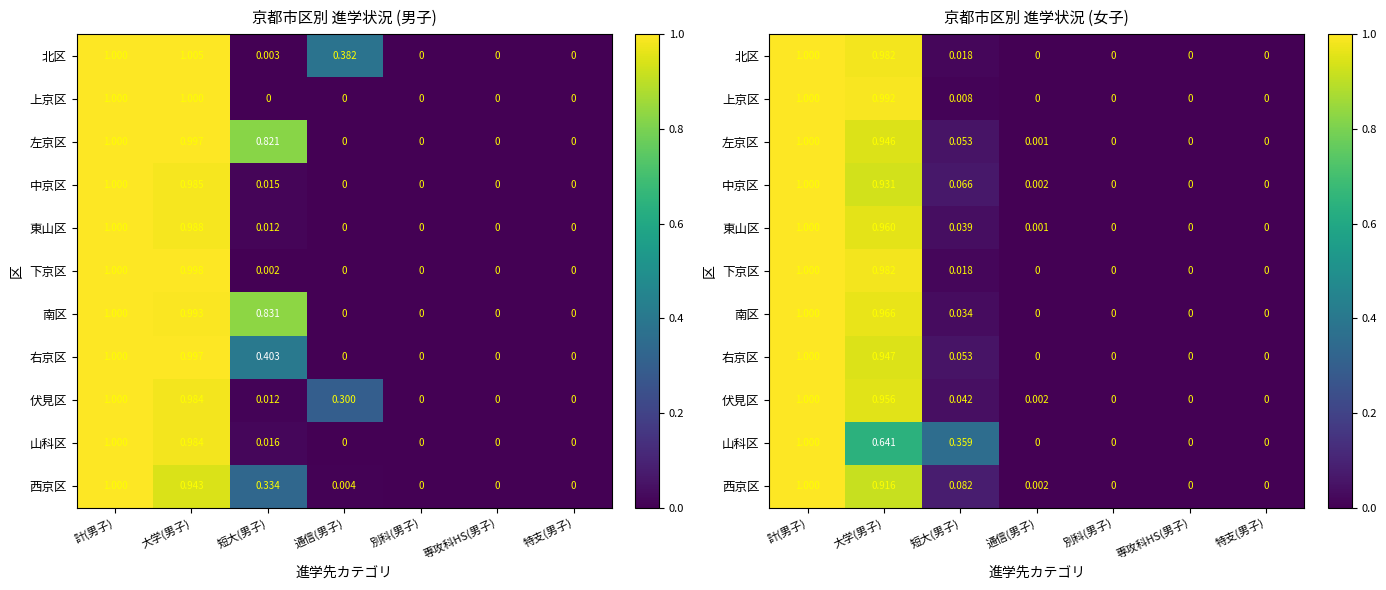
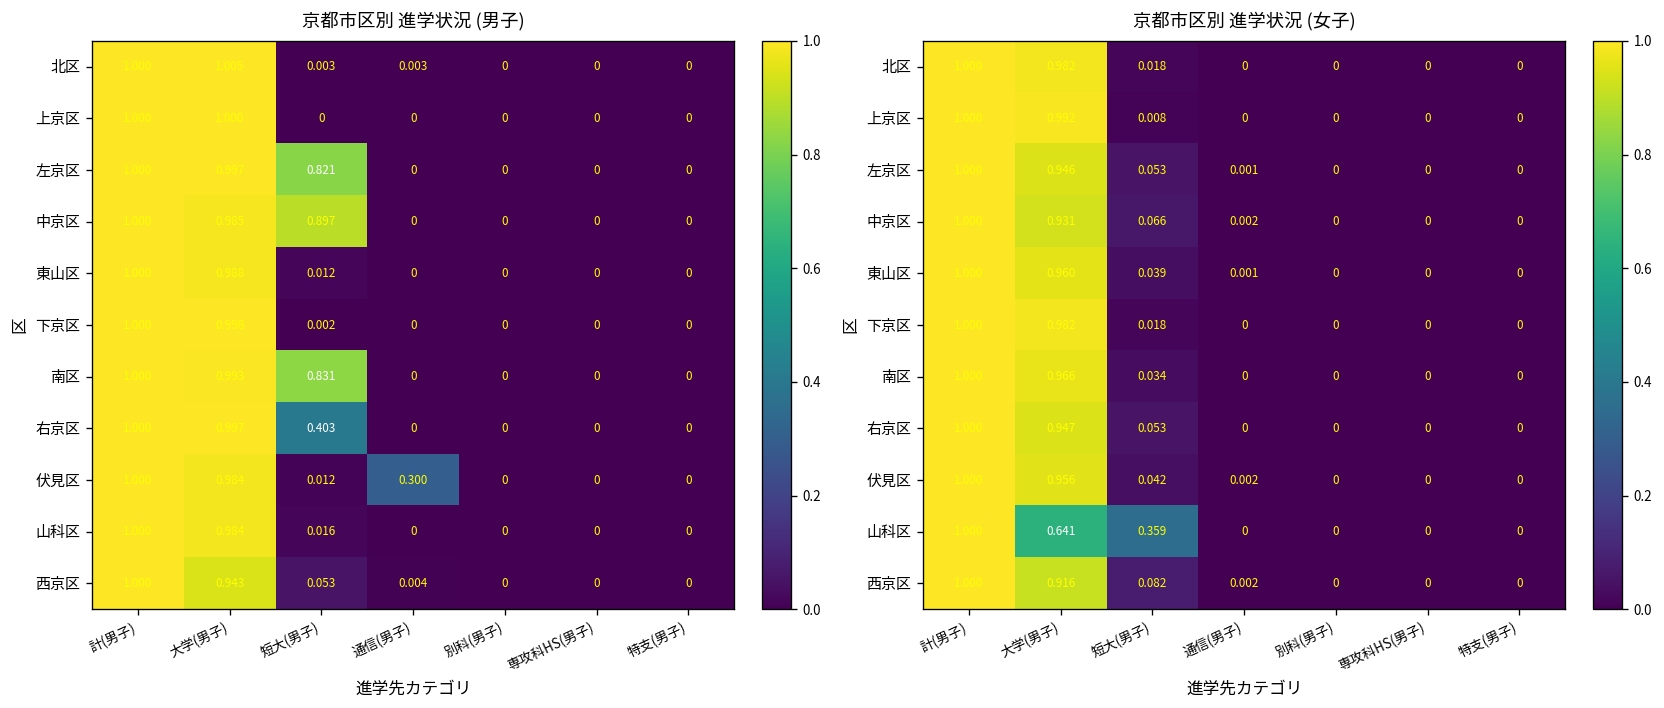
  {
    "京都市区別 進学状況 (男子)": {
      "北区": {
        "短大(男子)": 0.003,
-       "通信(男子)": 0.382,
+       "通信(男子)": 0.003,
        "別科(男子)": 0,
        "専攻科HS(男子)": 0,
        "特支(男子)": 0
      },
      "上京区": {
        "短大(男子)": 0,
        "通信(男子)": 0,
        "別科(男子)": 0,
        "専攻科HS(男子)": 0,
        "特支(男子)": 0
      },
      "左京区": {
        "短大(男子)": 0.821,
        "通信(男子)": 0,
        "別科(男子)": 0,
        "専攻科HS(男子)": 0,
        "特支(男子)": 0
      },
      "中京区": {
-       "短大(男子)": 0.015,
+       "短大(男子)": 0.897,
        "通信(男子)": 0,
        "別科(男子)": 0,
        "専攻科HS(男子)": 0,
        "特支(男子)": 0
      },
      "東山区": {
        "短大(男子)": 0.012,
        "通信(男子)": 0,
        "別科(男子)": 0,
        "専攻科HS(男子)": 0,
        "特支(男子)": 0
      },
      "下京区": {
        "短大(男子)": 0.002,
        "通信(男子)": 0,
        "別科(男子)": 0,
        "専攻科HS(男子)": 0,
        "特支(男子)": 0
      },
      "南区": {
        "短大(男子)": 0.831,
        "通信(男子)": 0,
        "別科(男子)": 0,
        "専攻科HS(男子)": 0,
        "特支(男子)": 0
      },
      "右京区": {
        "短大(男子)": 0.403,
        "通信(男子)": 0,
        "別科(男子)": 0,
        "専攻科HS(男子)": 0,
        "特支(男子)": 0
      },
      "伏見区": {
        "短大(男子)": 0.012,
        "通信(男子)": 0.300,
        "別科(男子)": 0,
        "専攻科HS(男子)": 0,
        "特支(男子)": 0
      },
      "山科区": {
        "短大(男子)": 0.016,
        "通信(男子)": 0,
        "別科(男子)": 0,
        "専攻科HS(男子)": 0,
        "特支(男子)": 0
      },
      "西京区": {
-       "短大(男子)": 0.334,
+       "短大(男子)": 0.053,
        "通信(男子)": 0.004,
        "別科(男子)": 0,
        "専攻科HS(男子)": 0,
        "特支(男子)": 0
      }
    },
    "京都市区別 進学状況 (女子)": {
      "北区": {
        "短大(男子)": 0.018,
        "通信(男子)": 0,
        "別科(男子)": 0,
        "専攻科HS(男子)": 0,
        "特支(男子)": 0
      },
      "上京区": {
        "短大(男子)": 0.008,
        "通信(男子)": 0,
        "別科(男子)": 0,
        "専攻科HS(男子)": 0,
        "特支(男子)": 0
      },
      "左京区": {
        "短大(男子)": 0.053,
        "通信(男子)": 0.001,
        "別科(男子)": 0,
        "専攻科HS(男子)": 0,
        "特支(男子)": 0
      },
      "中京区": {
        "短大(男子)": 0.066,
        "通信(男子)": 0.002,
        "別科(男子)": 0,
        "専攻科HS(男子)": 0,
        "特支(男子)": 0
      },
      "東山区": {
        "短大(男子)": 0.039,
        "通信(男子)": 0.001,
        "別科(男子)": 0,
        "専攻科HS(男子)": 0,
        "特支(男子)": 0
      },
      "下京区": {
        "短大(男子)": 0.018,
        "通信(男子)": 0,
        "別科(男子)": 0,
        "専攻科HS(男子)": 0,
        "特支(男子)": 0
      },
      "南区": {
        "短大(男子)": 0.034,
        "通信(男子)": 0,
        "別科(男子)": 0,
        "専攻科HS(男子)": 0,
        "特支(男子)": 0
      },
      "右京区": {
        "短大(男子)": 0.053,
        "通信(男子)": 0,
        "別科(男子)": 0,
        "専攻科HS(男子)": 0,
        "特支(男子)": 0
      },
      "伏見区": {
        "短大(男子)": 0.042,
        "通信(男子)": 0.002,
        "別科(男子)": 0,
        "専攻科HS(男子)": 0,
        "特支(男子)": 0
      },
      "山科区": {
        "大学(男子)": 0.641,
        "短大(男子)": 0.359,
        "通信(男子)": 0,
        "別科(男子)": 0,
        "専攻科HS(男子)": 0,
        "特支(男子)": 0
      },
      "西京区": {
        "大学(男子)": 0.916,
        "短大(男子)": 0.082,
        "通信(男子)": 0.002,
        "別科(男子)": 0,
        "専攻科HS(男子)": 0,
        "特支(男子)": 0
      }
    }
  }
